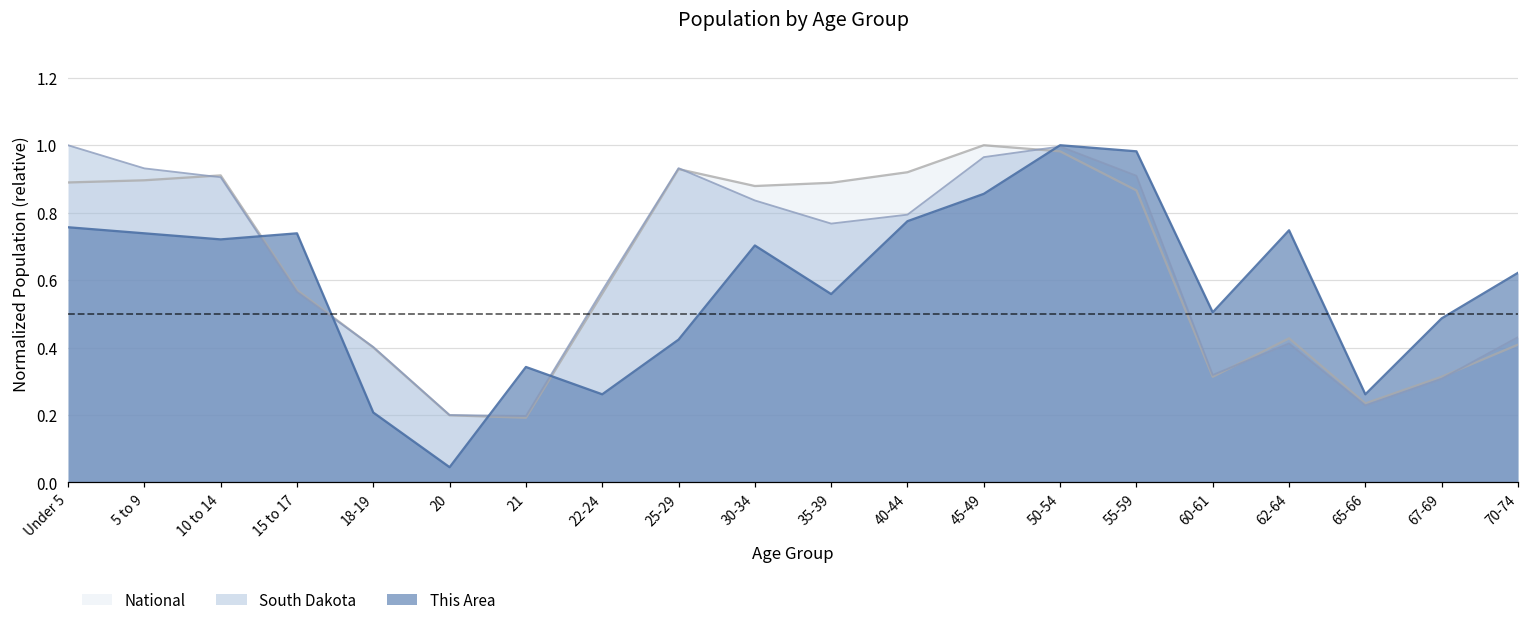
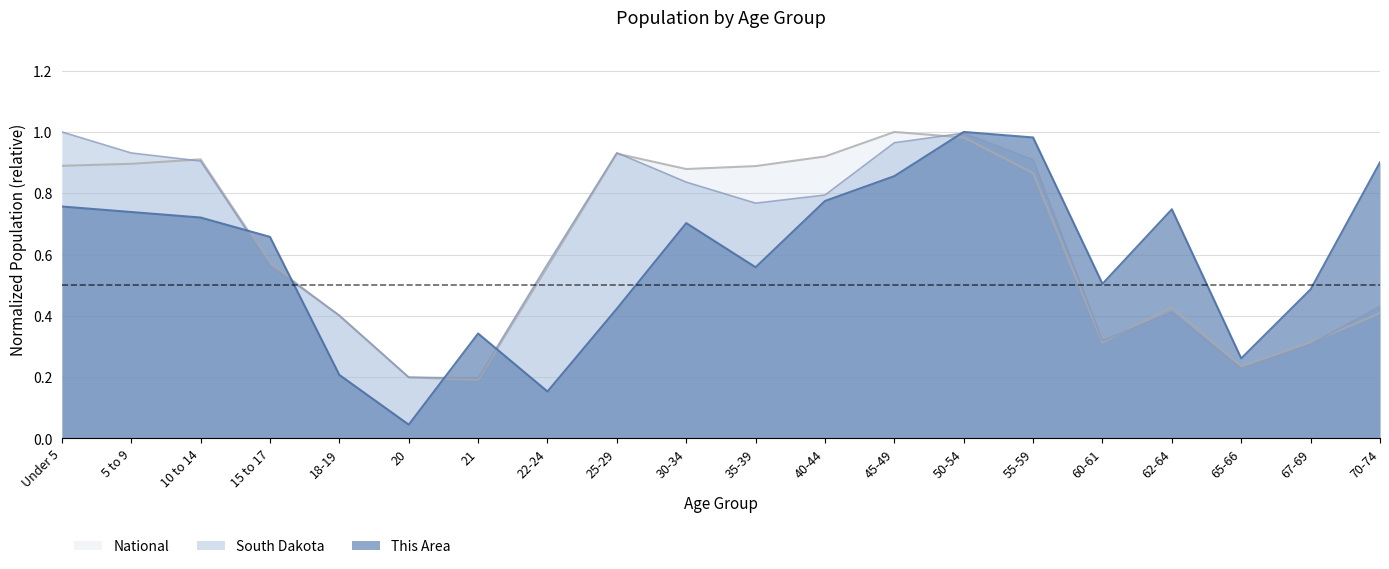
  {
    "This Area": {
      "Under 5": 0.76,
      "5 to 9": 0.74,
      "10 to 14": 0.72,
-     "15 to 17": 0.74,
+     "15 to 17": 0.66,
      "18-19": 0.21,
      "20": 0.05,
      "21": 0.34,
-     "22-24": 0.26,
+     "22-24": 0.15,
      "25-29": 0.42,
      "30-34": 0.70,
      "35-39": 0.56,
      "40-44": 0.77,
      "45-49": 0.86,
      "55-59": 0.98,
      "60-61": 0.50,
      "62-64": 0.75,
      "65-66": 0.26,
      "67-69": 0.49,
-     "70-74": 0.62
+     "70-74": 0.90
    }
  }
